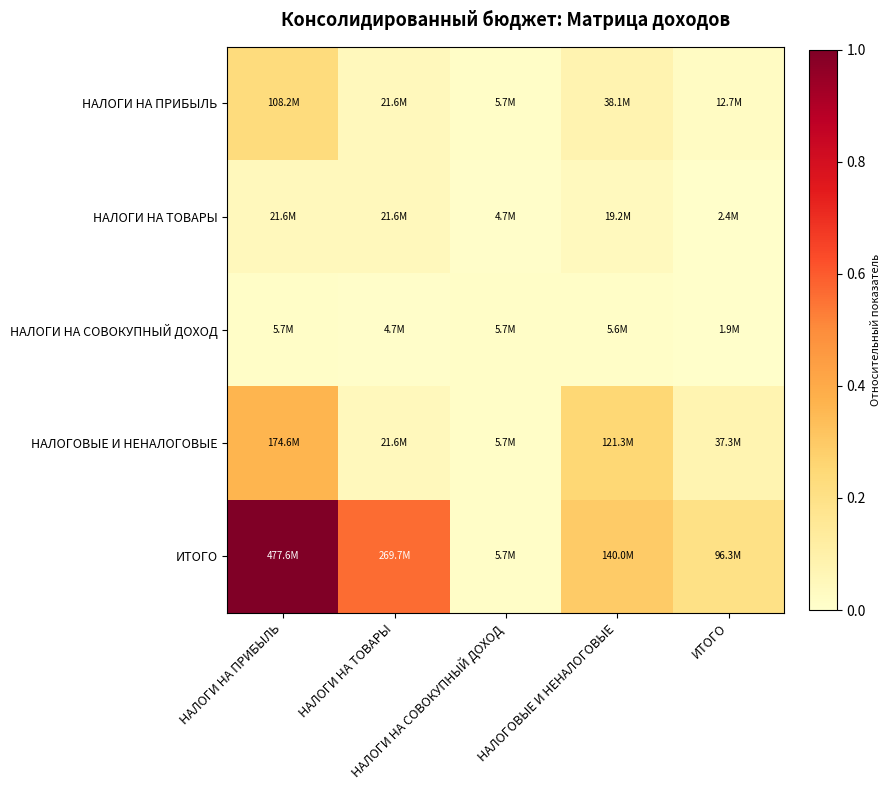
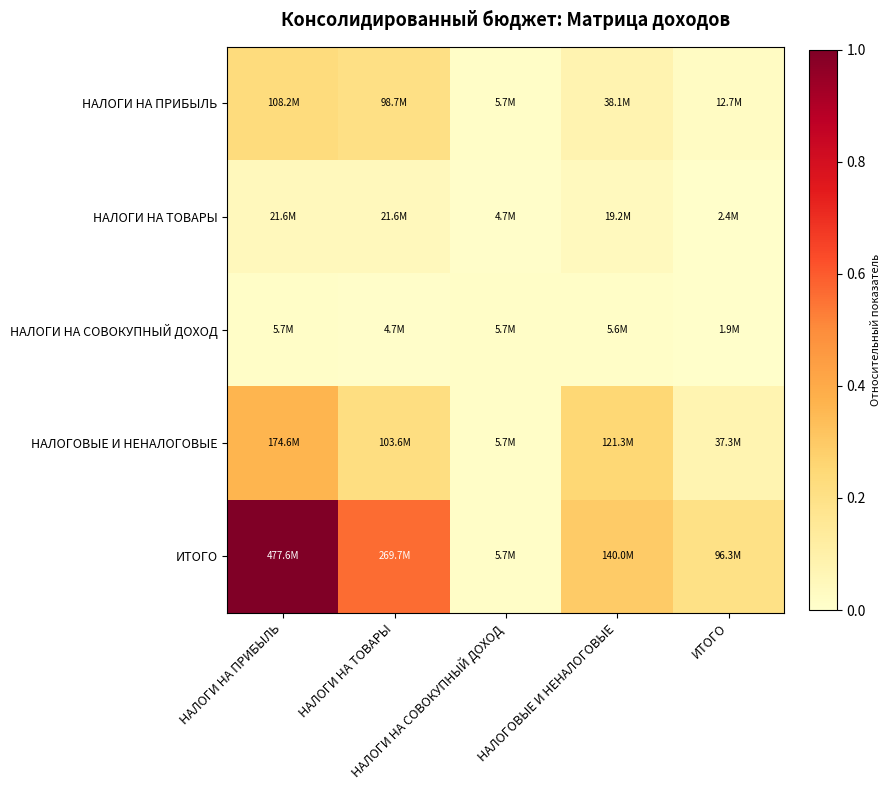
  {
    "НАЛОГИ НА ПРИБЫЛЬ": {
      "НАЛОГИ НА ПРИБЫЛЬ": "108.2M",
-     "НАЛОГИ НА ТОВАРЫ": "21.6M",
+     "НАЛОГИ НА ТОВАРЫ": "98.7M",
      "НАЛОГИ НА СОВОКУПНЫЙ ДОХОД": "5.7M",
      "НАЛОГОВЫЕ И НЕНАЛОГОВЫЕ": "38.1M",
      "ИТОГО": "12.7M"
    },
    "НАЛОГИ НА ТОВАРЫ": {
      "НАЛОГИ НА ПРИБЫЛЬ": "21.6M",
      "НАЛОГИ НА ТОВАРЫ": "21.6M",
      "НАЛОГИ НА СОВОКУПНЫЙ ДОХОД": "4.7M",
      "НАЛОГОВЫЕ И НЕНАЛОГОВЫЕ": "19.2M",
      "ИТОГО": "2.4M"
    },
    "НАЛОГИ НА СОВОКУПНЫЙ ДОХОД": {
      "НАЛОГИ НА ПРИБЫЛЬ": "5.7M",
      "НАЛОГИ НА ТОВАРЫ": "4.7M",
      "НАЛОГИ НА СОВОКУПНЫЙ ДОХОД": "5.7M",
      "НАЛОГОВЫЕ И НЕНАЛОГОВЫЕ": "5.6M",
      "ИТОГО": "1.9M"
    },
    "НАЛОГОВЫЕ И НЕНАЛОГОВЫЕ": {
      "НАЛОГИ НА ПРИБЫЛЬ": "174.6M",
-     "НАЛОГИ НА ТОВАРЫ": "21.6M",
+     "НАЛОГИ НА ТОВАРЫ": "103.6M",
      "НАЛОГИ НА СОВОКУПНЫЙ ДОХОД": "5.7M",
      "НАЛОГОВЫЕ И НЕНАЛОГОВЫЕ": "121.3M",
      "ИТОГО": "37.3M"
    },
    "ИТОГО": {
      "НАЛОГИ НА ПРИБЫЛЬ": "477.6M",
      "НАЛОГИ НА ТОВАРЫ": "269.7M",
      "НАЛОГИ НА СОВОКУПНЫЙ ДОХОД": "5.7M",
      "НАЛОГОВЫЕ И НЕНАЛОГОВЫЕ": "140.0M",
      "ИТОГО": "96.3M"
    }
  }
